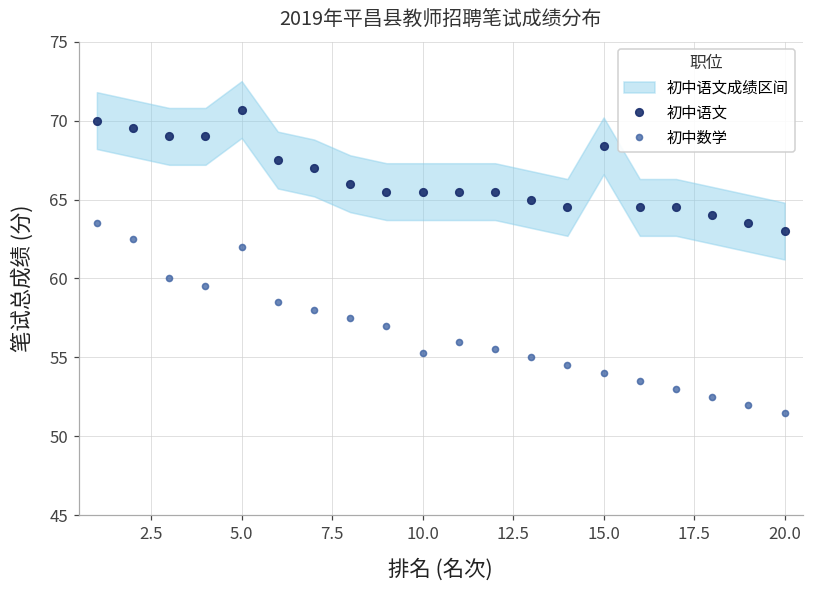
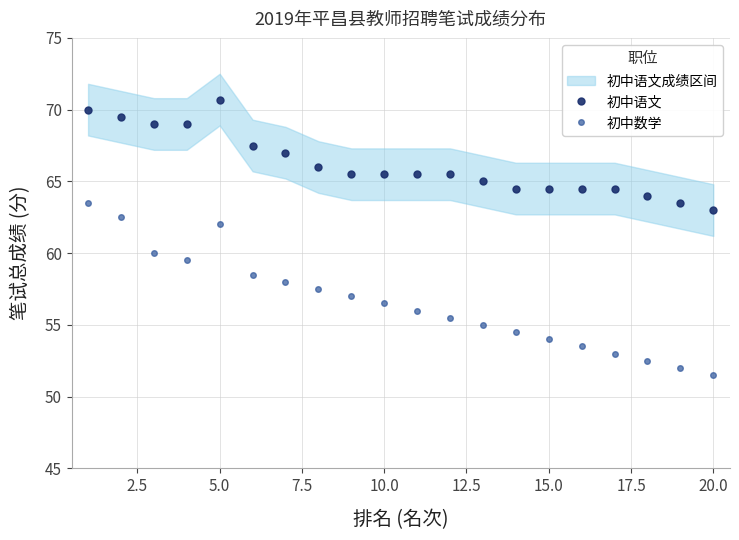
  {
    "初中语文": {
      "5.0": 70.7,
      "10.0": 65.5,
-     "15.0": 68.4,
+     "15.0": 64.5,
      "20.0": 63.0
    },
    "初中数学": {
      "5.0": 62.0,
-     "10.0": 55.3,
+     "10.0": 56.5,
      "15.0": 54.0,
      "20.0": 51.5
    }
  }
